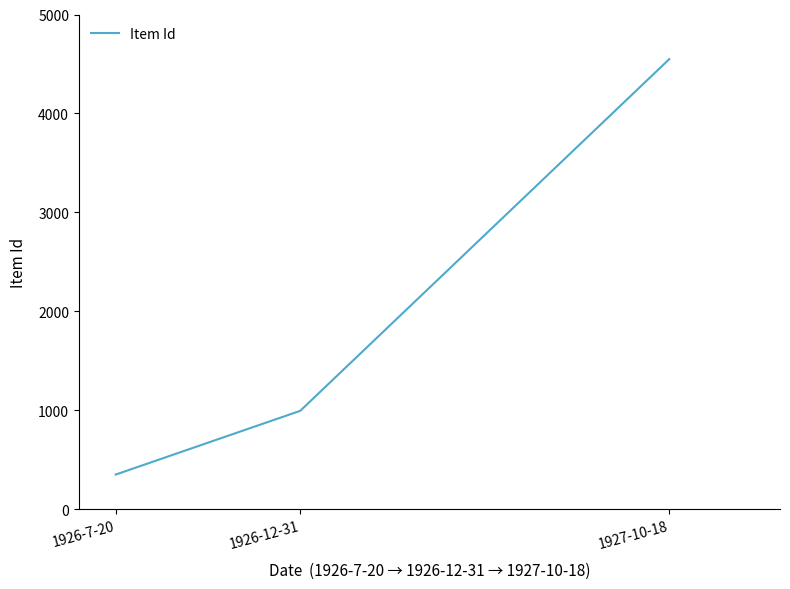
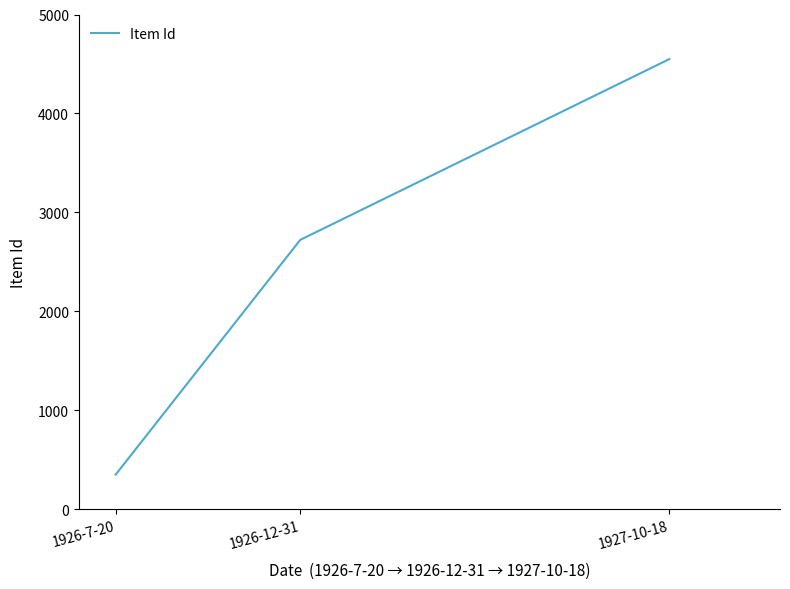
  {
    "1926-7-20": 400,
-   "1926-12-31": 1000,
+   "1926-12-31": 2700,
    "1927-10-18": 4500
  }
